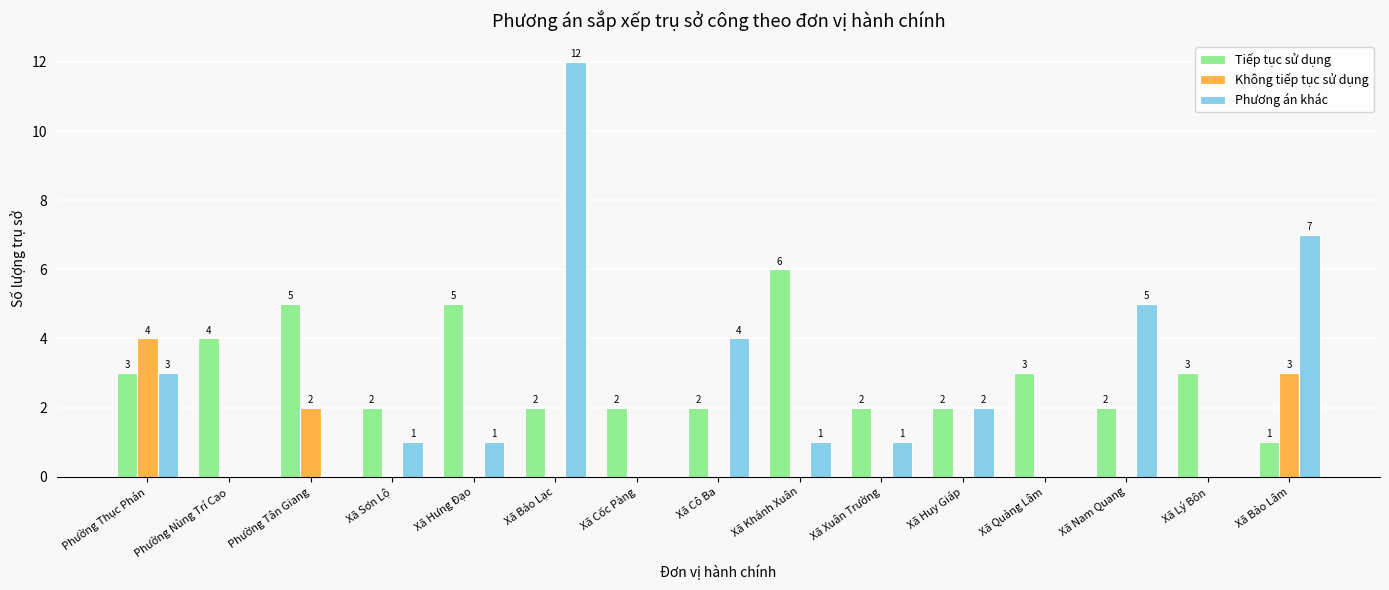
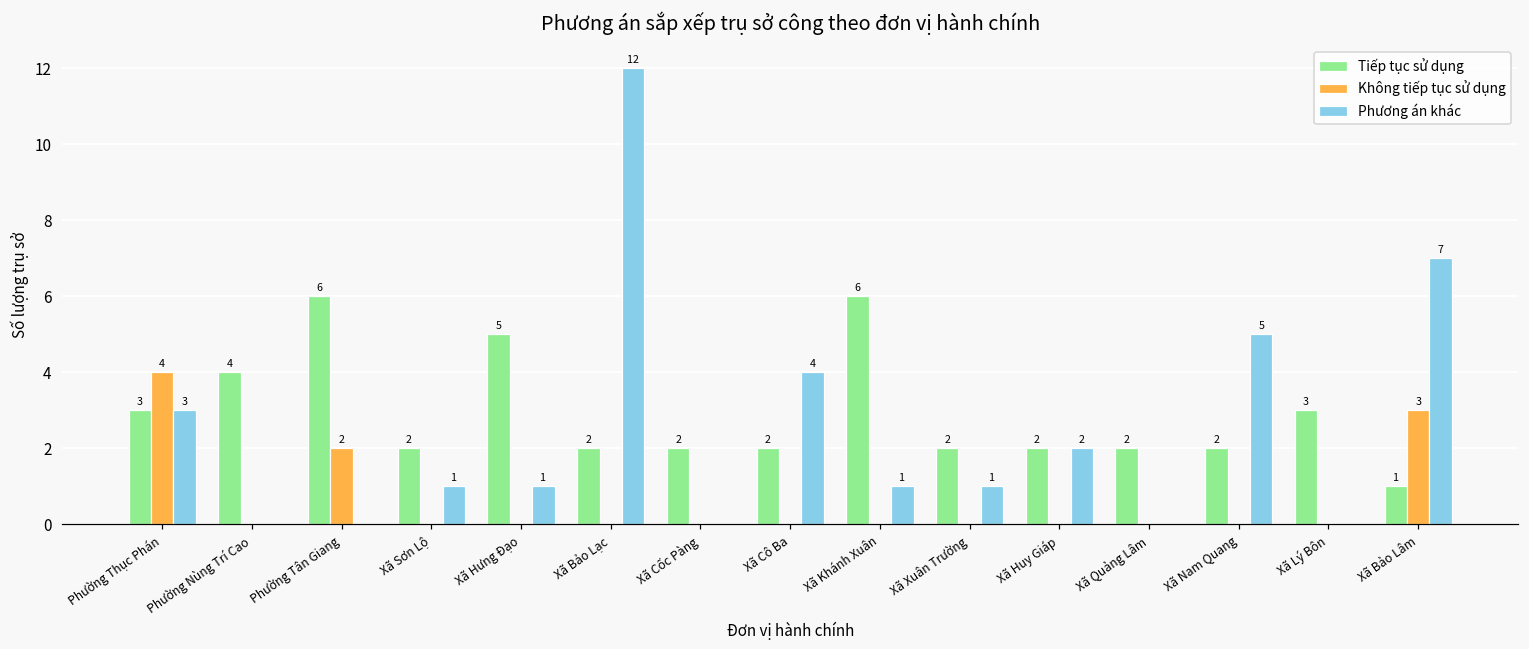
  {
    "Tiếp tục sử dụng": {
      "Phường Thục Phán": 3,
      "Phường Nùng Trí Cao": 4,
-     "Phường Tân Giang": 5,
+     "Phường Tân Giang": 6,
      "Xã Sơn Lộ": 2,
      "Xã Hưng Đạo": 5,
      "Xã Bảo Lạc": 2,
      "Xã Cốc Pàng": 2,
      "Xã Cô Ba": 2,
      "Xã Khánh Xuân": 6,
      "Xã Xuân Trường": 2,
      "Xã Huy Giáp": 2,
-     "Xã Quảng Lâm": 3,
+     "Xã Quảng Lâm": 2,
      "Xã Nam Quang": 2,
      "Xã Lý Bôn": 3,
      "Xã Bảo Lâm": 1
    },
    "Không tiếp tục sử dụng": {
      "Phường Thục Phán": 4,
      "Phường Tân Giang": 2,
      "Xã Bảo Lâm": 3
    },
    "Phương án khác": {
      "Phường Thục Phán": 3,
      "Xã Sơn Lộ": 1,
      "Xã Hưng Đạo": 1,
      "Xã Bảo Lạc": 12,
      "Xã Cô Ba": 4,
      "Xã Khánh Xuân": 1,
      "Xã Xuân Trường": 1,
      "Xã Huy Giáp": 2,
      "Xã Nam Quang": 5,
      "Xã Bảo Lâm": 7
    }
  }
